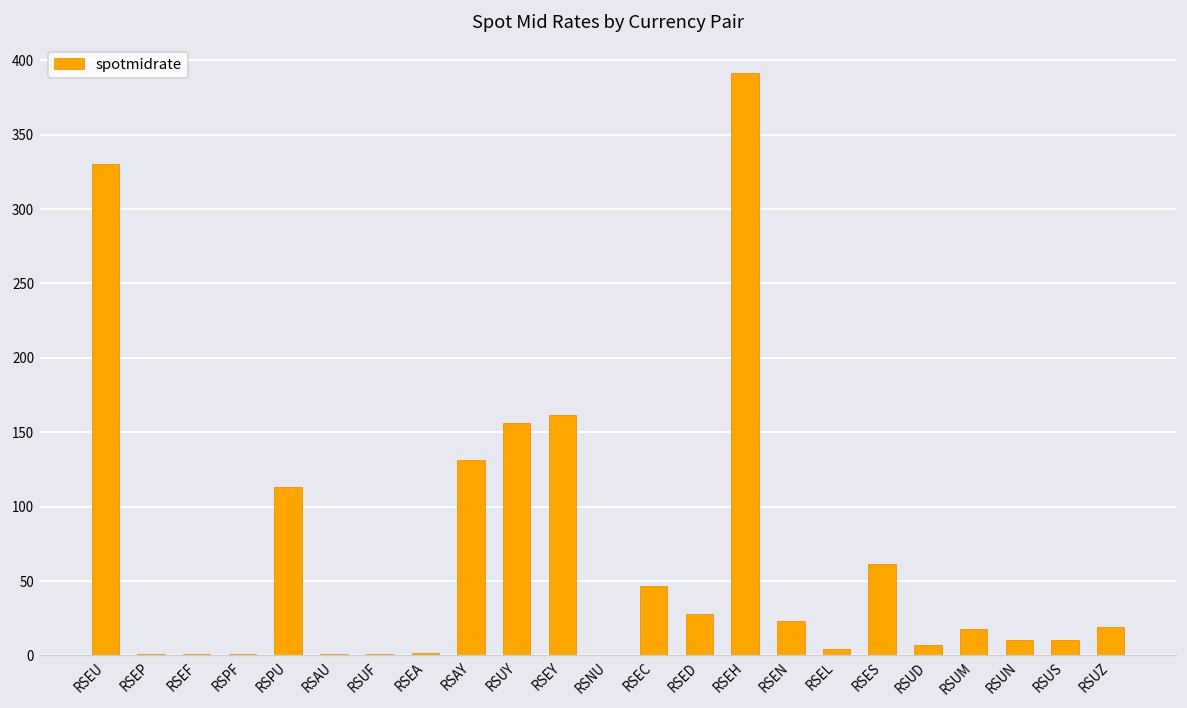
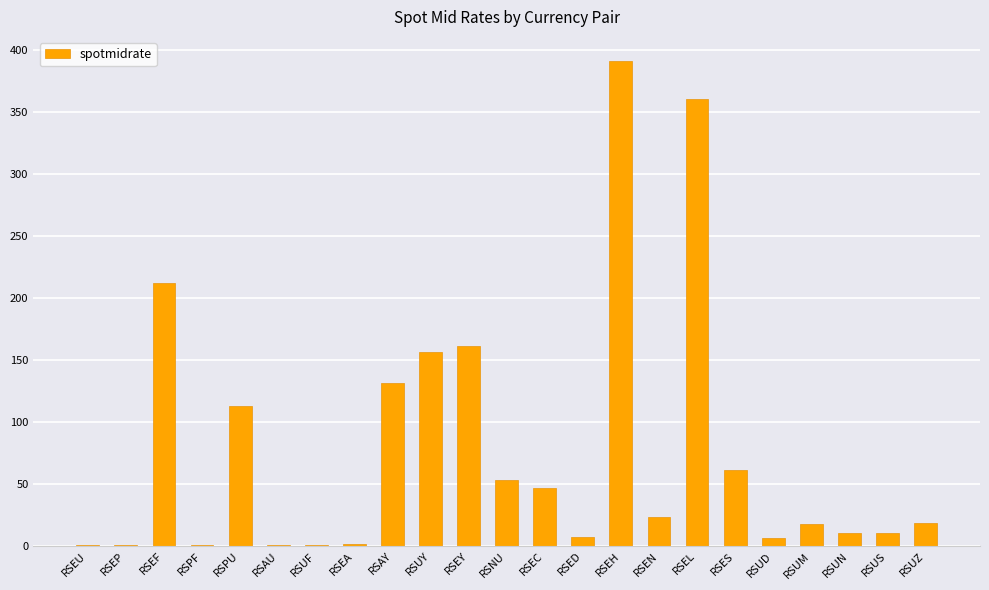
  {
-   "RSEU": 330,
-   "RSEF": 1,
+   "RSEU": 1,
+   "RSEF": 212,
    "RSPU": 113,
    "RSAY": 131,
    "RSUY": 156,
    "RSEY": 162,
-   "RSNU": 1,
+   "RSNU": 53,
    "RSEC": 47,
-   "RSED": 28,
+   "RSED": 7,
    "RSEH": 391,
    "RSEN": 23,
-   "RSEL": 4,
+   "RSEL": 361,
    "RSES": 62,
    "RSUD": 7,
    "RSUM": 18,
    "RSUN": 10,
    "RSUS": 10,
    "RSUZ": 19
  }
